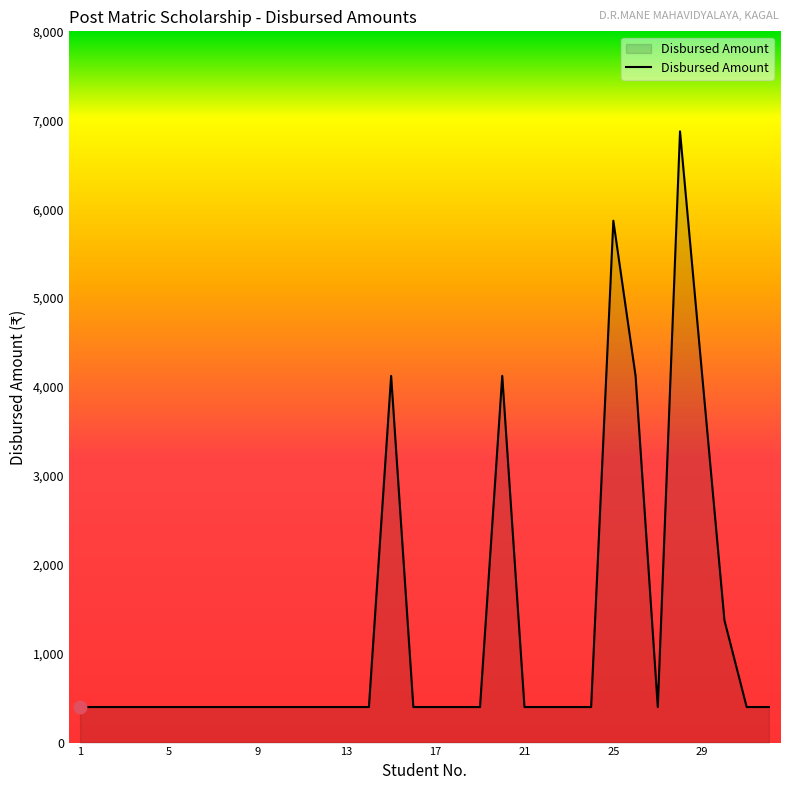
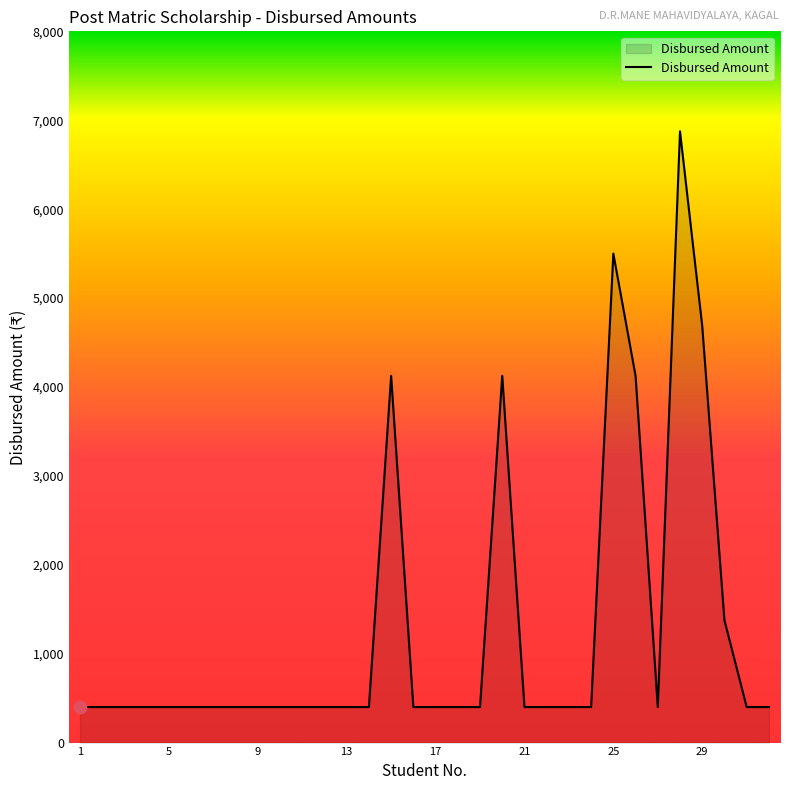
  {
    "Disbursed Amount": {
      "5": "400",
      "9": "400",
      "13": "400",
      "17": "400",
      "21": "400",
-     "25": "5,900",
-     "29": "4,100"
+     "25": "5,500",
+     "29": "4,700"
    }
  }
